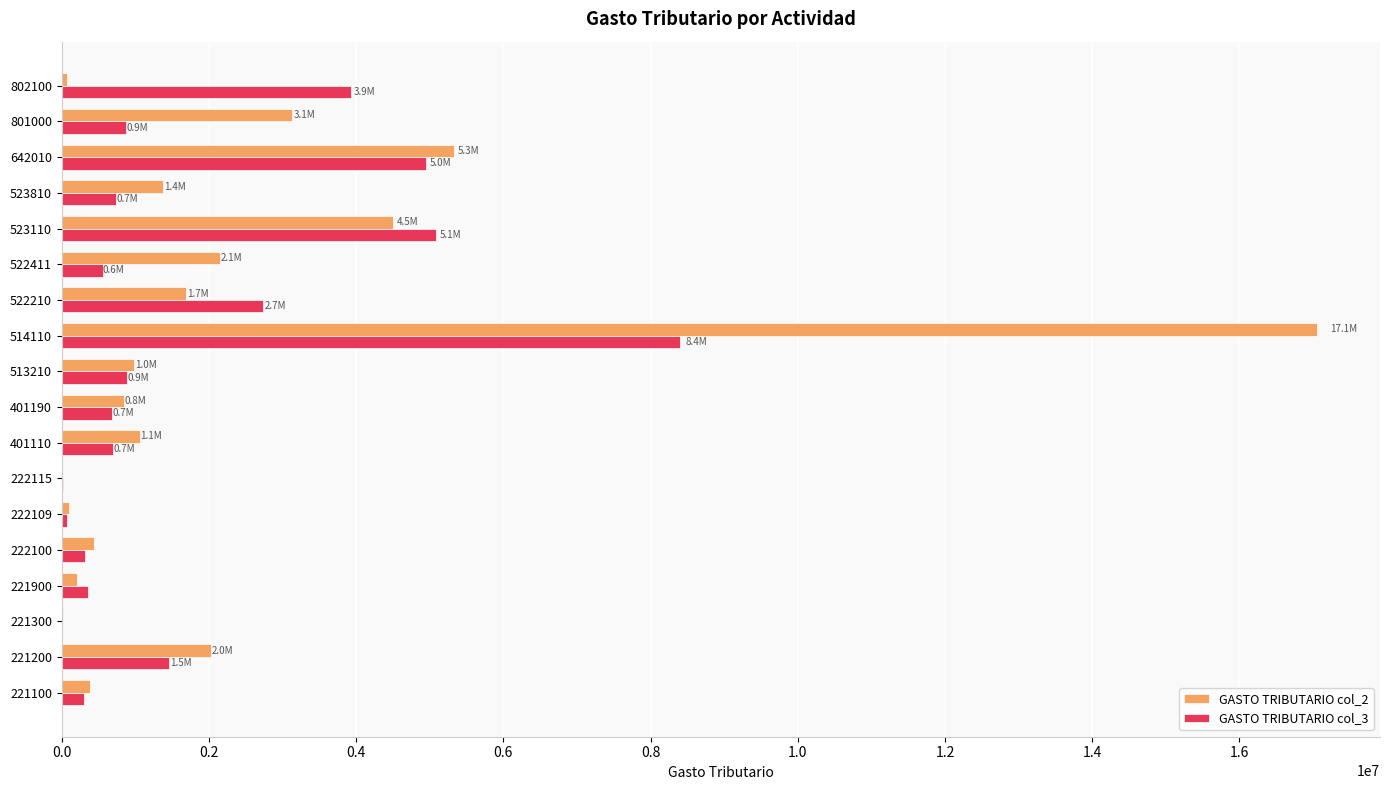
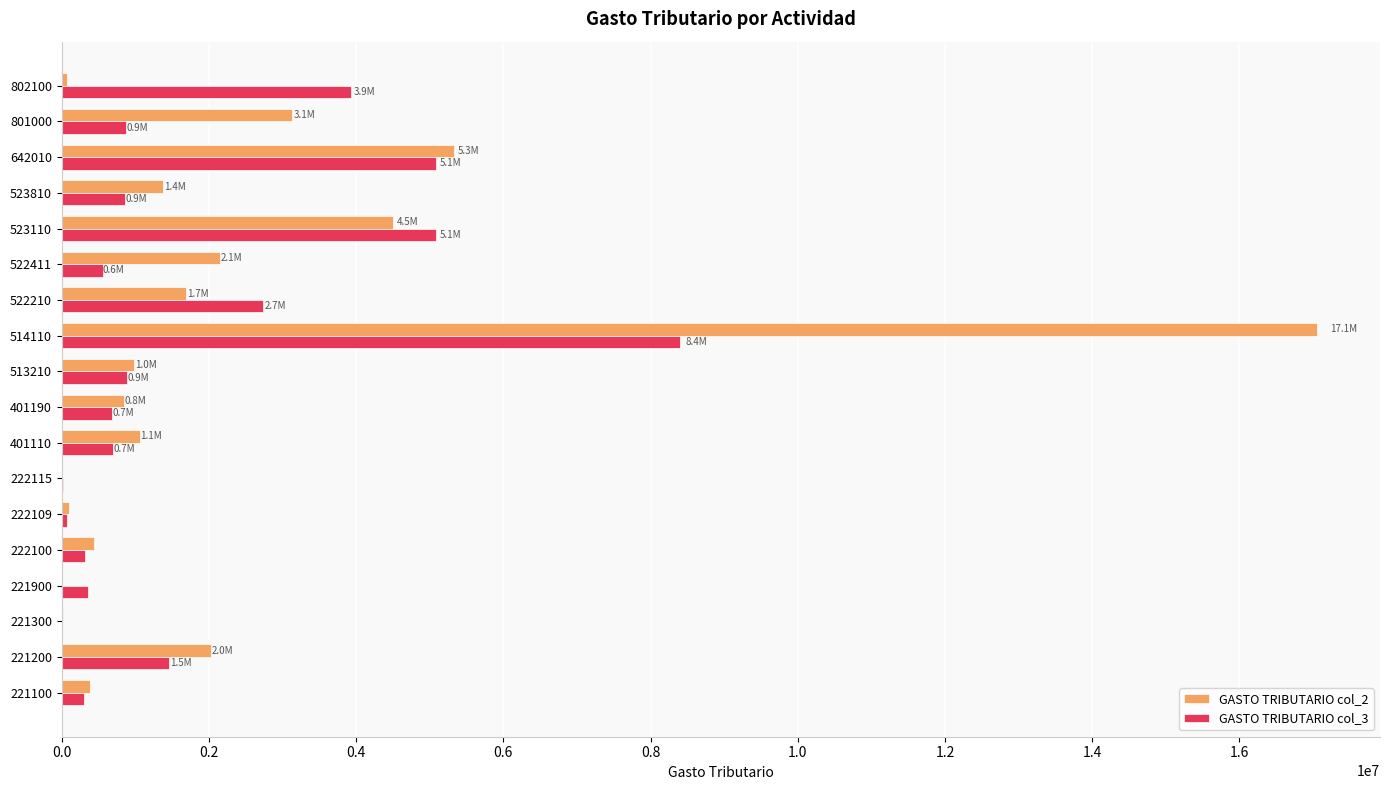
  {
    "GASTO TRIBUTARIO col_2": {
      "802100": "100000",
      "222109": "100000",
      "222100": "400000",
-     "221900": "200000",
+     "221900": "0",
      "221100": "400000"
    },
    "GASTO TRIBUTARIO col_3": {
      "802100": "3.9M",
      "801000": "0.9M",
-     "642010": "5.0M",
-     "523810": "0.7M",
+     "642010": "5.1M",
+     "523810": "0.9M",
      "523110": "5.1M",
      "522411": "0.6M",
      "522210": "2.7M",
      "514110": "8.4M",
      "513210": "0.9M",
      "401190": "0.7M",
      "401110": "0.7M",
      "221200": "1.5M"
    }
  }
